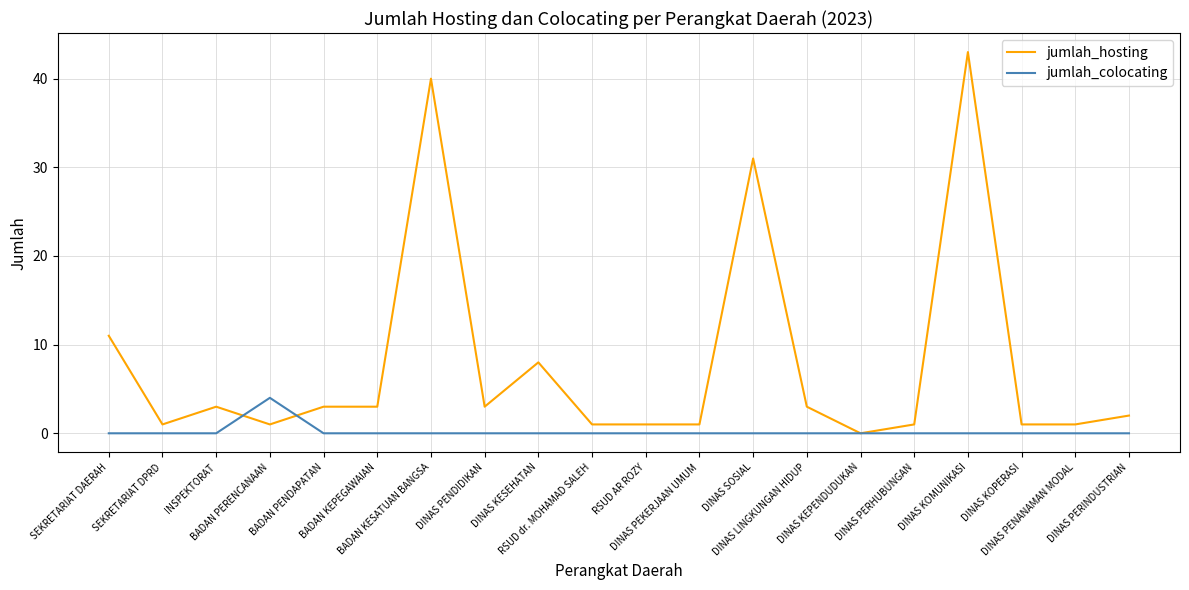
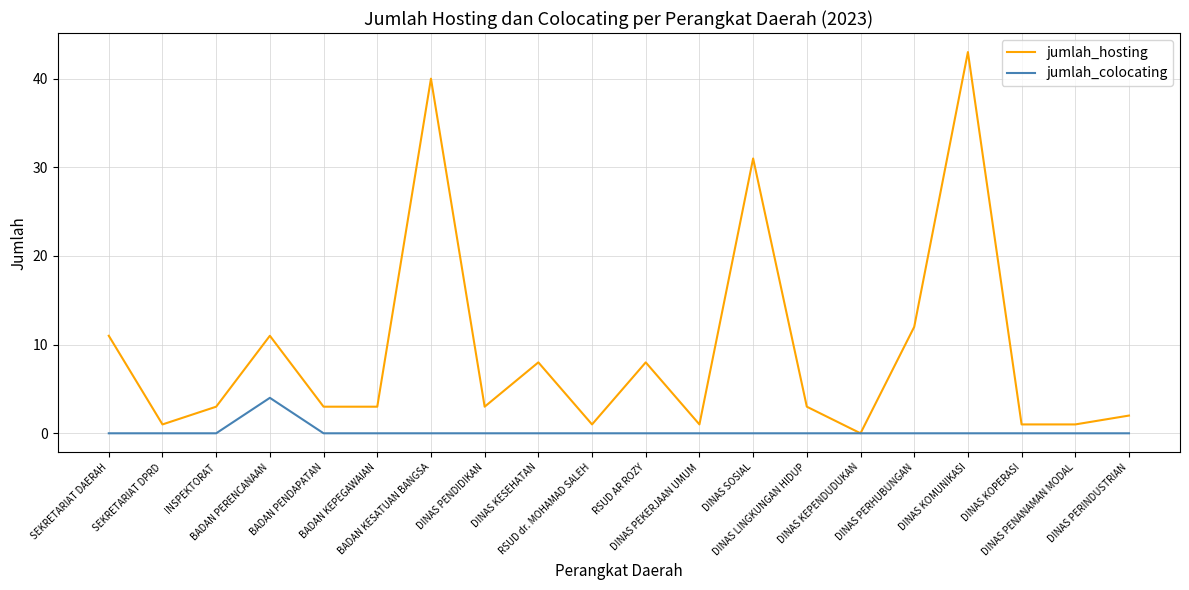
  {
    "jumlah_hosting": {
      "SEKRETARIAT DAERAH": 11,
      "SEKRETARIAT DPRD": 1,
      "INSPEKTORAT": 3,
-     "BADAN PERENCANAAN": 1,
+     "BADAN PERENCANAAN": 11,
      "BADAN PENDAPATAN": 3,
      "BADAN KEPEGAWAIAN": 3,
      "BADAN KESATUAN BANGSA": 40,
      "DINAS PENDIDIKAN": 3,
      "DINAS KESEHATAN": 8,
      "RSUD dr. MOHAMAD SALEH": 1,
-     "RSUD AR ROZY": 1,
+     "RSUD AR ROZY": 8,
      "DINAS PEKERJAAN UMUM": 1,
      "DINAS SOSIAL": 31,
      "DINAS LINGKUNGAN HIDUP": 3,
-     "DINAS PERHUBUNGAN": 1,
+     "DINAS PERHUBUNGAN": 12,
      "DINAS KOMUNIKASI": 43,
      "DINAS KOPERASI": 1,
      "DINAS PENANAMAN MODAL": 1,
      "DINAS PERINDUSTRIAN": 2
    },
    "jumlah_colocating": {
      "SEKRETARIAT DAERAH": 0,
      "SEKRETARIAT DPRD": 0,
      "INSPEKTORAT": 0,
      "BADAN PERENCANAAN": 4,
      "BADAN PENDAPATAN": 0,
      "BADAN KEPEGAWAIAN": 0,
      "BADAN KESATUAN BANGSA": 0,
      "DINAS PENDIDIKAN": 0,
      "DINAS KESEHATAN": 0,
      "RSUD dr. MOHAMAD SALEH": 0,
      "RSUD AR ROZY": 0,
      "DINAS PEKERJAAN UMUM": 0,
      "DINAS SOSIAL": 0,
      "DINAS LINGKUNGAN HIDUP": 0,
      "DINAS PERHUBUNGAN": 0,
      "DINAS KOMUNIKASI": 0,
      "DINAS KOPERASI": 0,
      "DINAS PENANAMAN MODAL": 0,
      "DINAS PERINDUSTRIAN": 0
    }
  }
